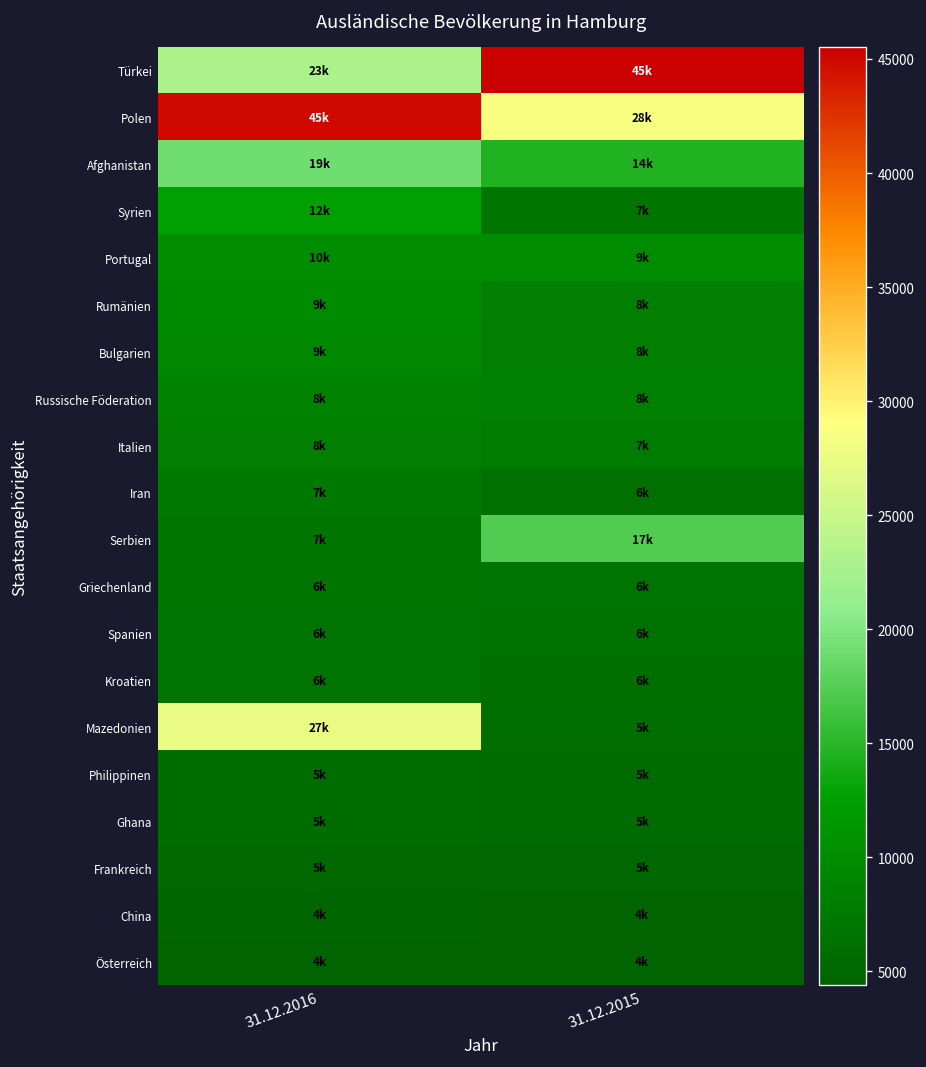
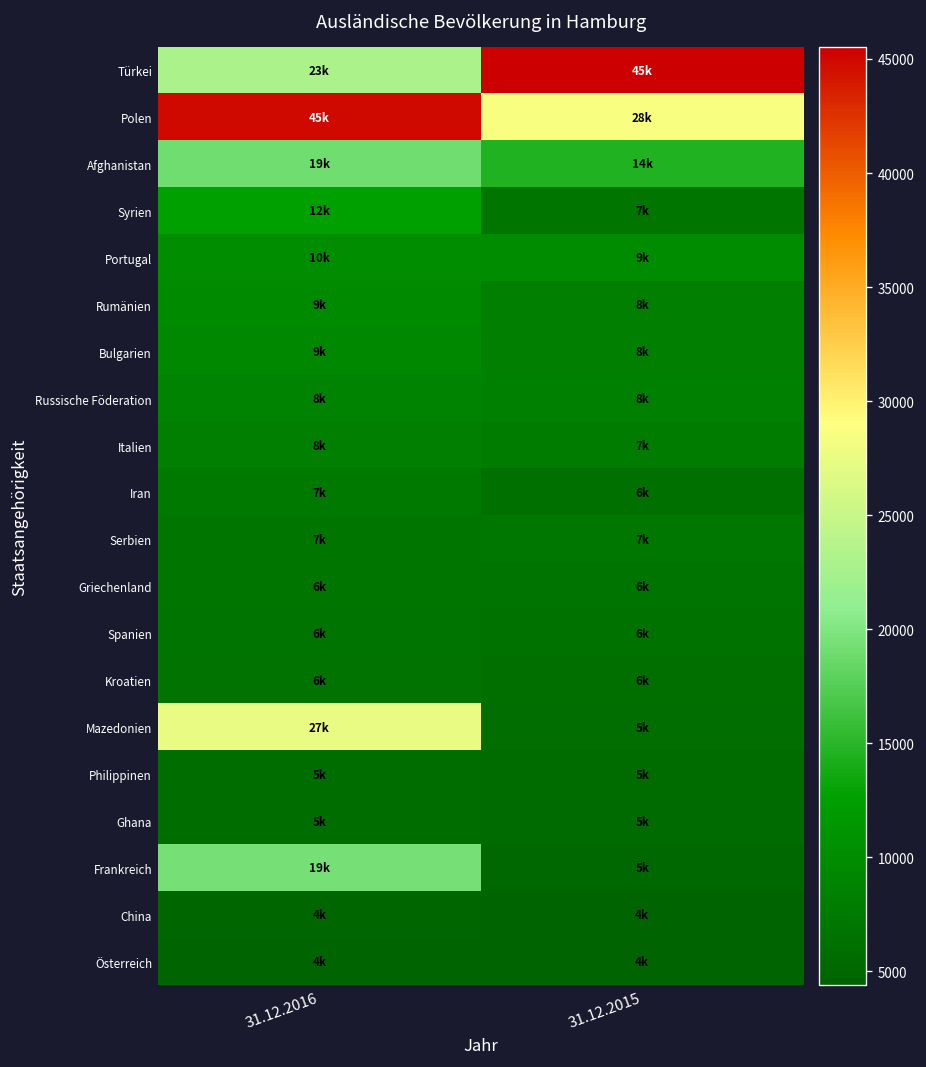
  {
    "Türkei": {
      "31.12.2016": "23k",
      "31.12.2015": "45k"
    },
    "Polen": {
      "31.12.2016": "45k",
      "31.12.2015": "28k"
    },
    "Afghanistan": {
      "31.12.2016": "19k",
      "31.12.2015": "14k"
    },
    "Syrien": {
      "31.12.2016": "12k",
      "31.12.2015": "7k"
    },
    "Portugal": {
      "31.12.2016": "10k",
      "31.12.2015": "9k"
    },
    "Rumänien": {
      "31.12.2016": "9k",
      "31.12.2015": "8k"
    },
    "Bulgarien": {
      "31.12.2016": "9k",
      "31.12.2015": "8k"
    },
    "Russische Föderation": {
      "31.12.2016": "8k",
      "31.12.2015": "8k"
    },
    "Italien": {
      "31.12.2016": "8k",
      "31.12.2015": "7k"
    },
    "Iran": {
      "31.12.2016": "7k",
      "31.12.2015": "6k"
    },
    "Serbien": {
      "31.12.2016": "7k",
-     "31.12.2015": "17k"
+     "31.12.2015": "7k"
    },
    "Griechenland": {
      "31.12.2016": "6k",
      "31.12.2015": "6k"
    },
    "Spanien": {
      "31.12.2016": "6k",
      "31.12.2015": "6k"
    },
    "Kroatien": {
      "31.12.2016": "6k",
      "31.12.2015": "6k"
    },
    "Mazedonien": {
      "31.12.2016": "27k",
      "31.12.2015": "5k"
    },
    "Philippinen": {
      "31.12.2016": "5k",
      "31.12.2015": "5k"
    },
    "Ghana": {
      "31.12.2016": "5k",
      "31.12.2015": "5k"
    },
    "Frankreich": {
-     "31.12.2016": "5k",
+     "31.12.2016": "19k",
      "31.12.2015": "5k"
    },
    "China": {
      "31.12.2016": "4k",
      "31.12.2015": "4k"
    },
    "Österreich": {
      "31.12.2016": "4k",
      "31.12.2015": "4k"
    }
  }
